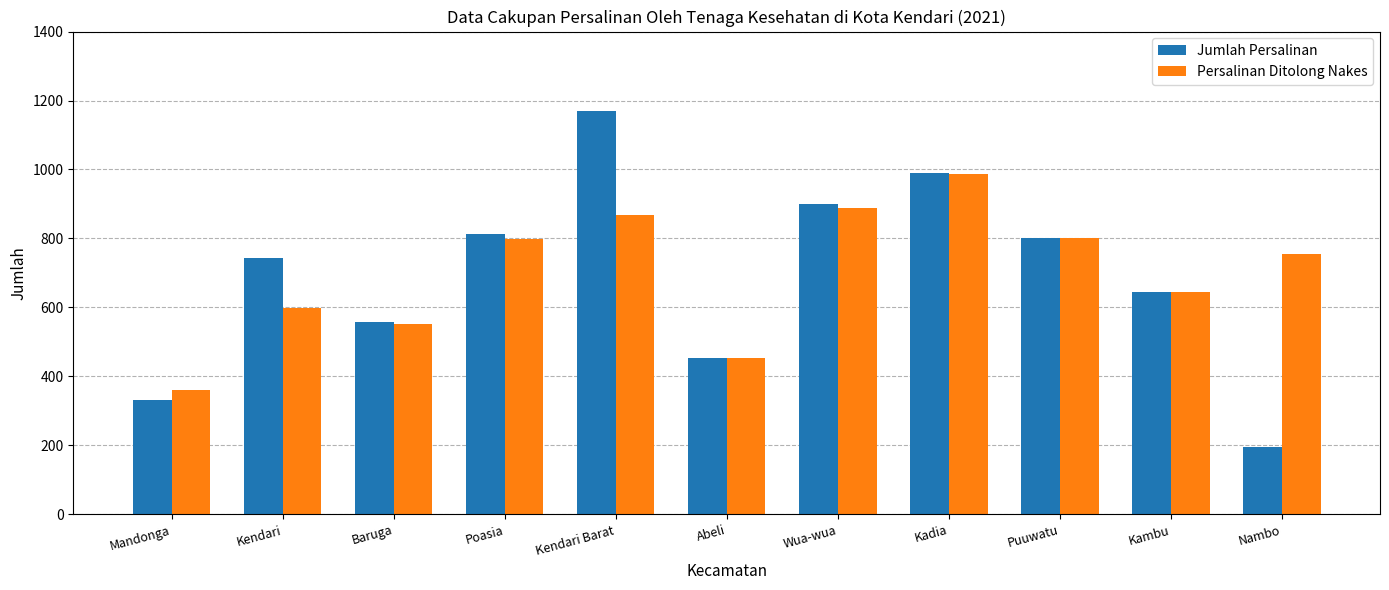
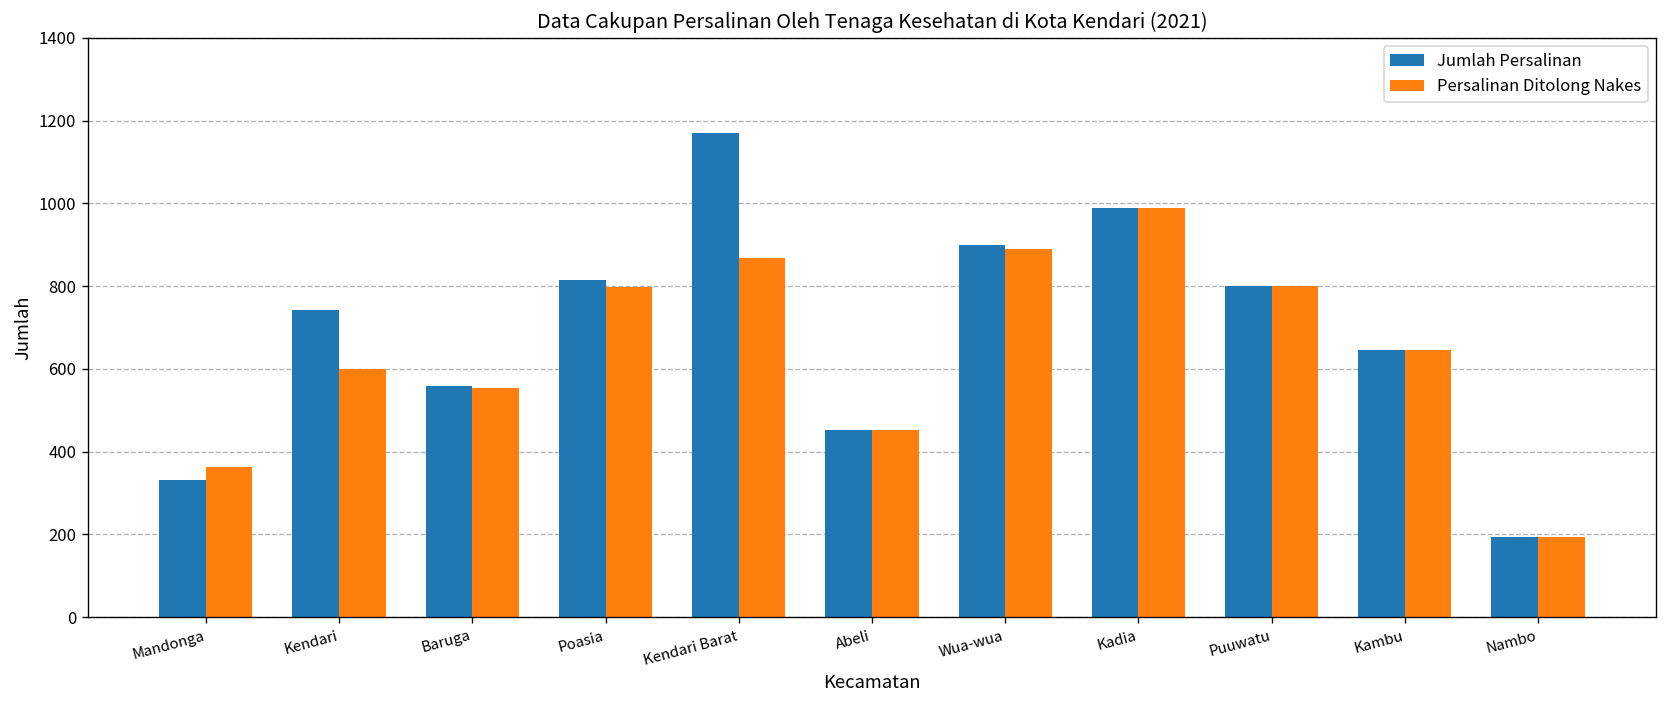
  {
    "Jumlah Persalinan": {
      "Mandonga": 330,
      "Kendari": 740,
      "Baruga": 560,
      "Poasia": 810,
      "Kendari Barat": 1170,
      "Abeli": 450,
      "Wua-wua": 900,
      "Kadia": 990,
      "Puuwatu": 800,
      "Kambu": 650,
      "Nambo": 190
    },
    "Persalinan Ditolong Nakes": {
      "Mandonga": 360,
      "Kendari": 600,
      "Baruga": 550,
      "Poasia": 800,
      "Kendari Barat": 870,
      "Abeli": 450,
      "Wua-wua": 890,
      "Kadia": 990,
      "Puuwatu": 800,
      "Kambu": 650,
-     "Nambo": 750
+     "Nambo": 190
    }
  }
